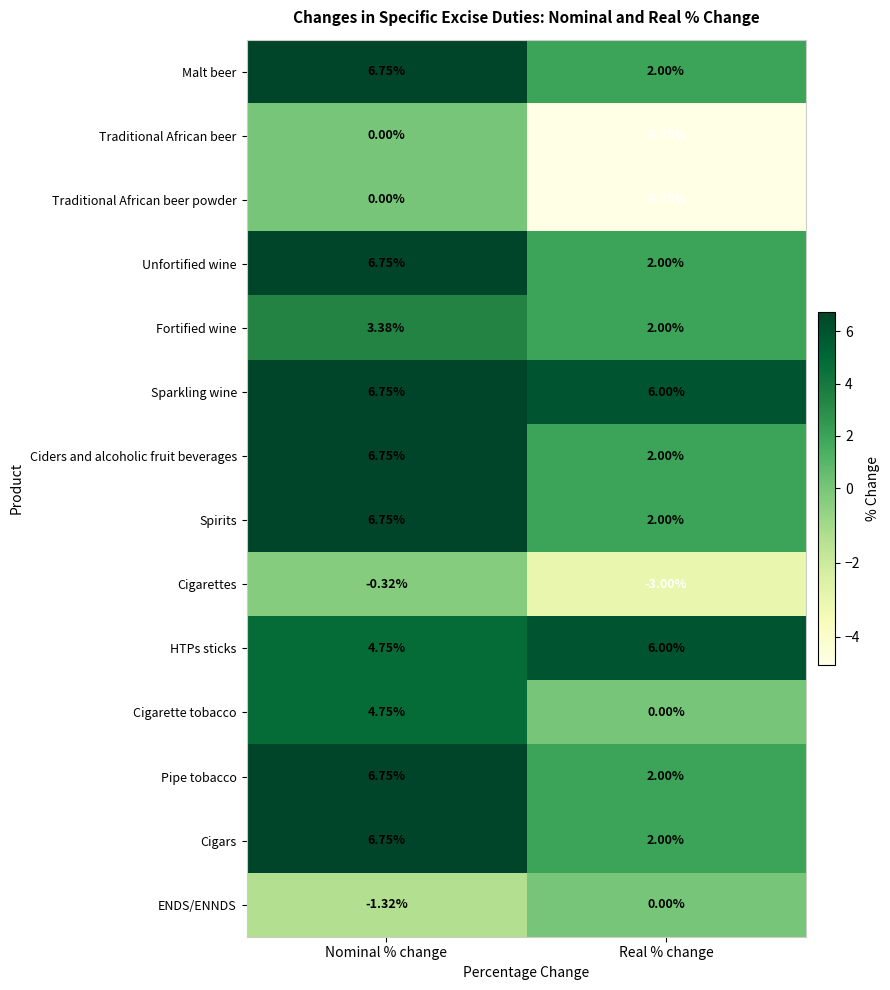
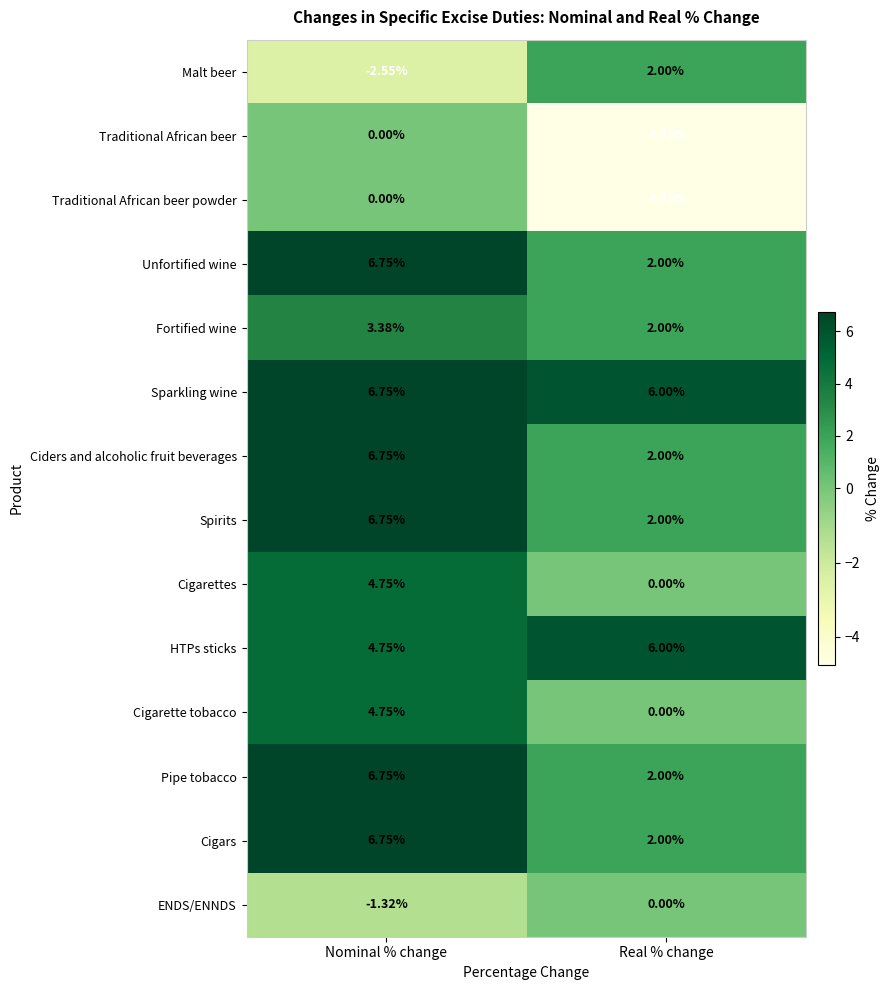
  {
    "Malt beer": {
-     "Nominal % change": "6.75%",
+     "Nominal % change": "-2.55%",
      "Real % change": "2.00%"
    },
    "Traditional African beer": {
      "Nominal % change": "0.00%"
    },
    "Traditional African beer powder": {
      "Nominal % change": "0.00%"
    },
    "Unfortified wine": {
      "Nominal % change": "6.75%",
      "Real % change": "2.00%"
    },
    "Fortified wine": {
      "Nominal % change": "3.38%",
      "Real % change": "2.00%"
    },
    "Sparkling wine": {
      "Nominal % change": "6.75%",
      "Real % change": "6.00%"
    },
    "Ciders and alcoholic fruit beverages": {
      "Nominal % change": "6.75%",
      "Real % change": "2.00%"
    },
    "Spirits": {
      "Nominal % change": "6.75%",
      "Real % change": "2.00%"
    },
    "Cigarettes": {
-     "Nominal % change": "-0.32%",
-     "Real % change": "-3.00%"
+     "Nominal % change": "4.75%",
+     "Real % change": "0.00%"
    },
    "HTPs sticks": {
      "Nominal % change": "4.75%",
      "Real % change": "6.00%"
    },
    "Cigarette tobacco": {
      "Nominal % change": "4.75%",
      "Real % change": "0.00%"
    },
    "Pipe tobacco": {
      "Nominal % change": "6.75%",
      "Real % change": "2.00%"
    },
    "Cigars": {
      "Nominal % change": "6.75%",
      "Real % change": "2.00%"
    },
    "ENDS/ENNDS": {
      "Nominal % change": "-1.32%",
      "Real % change": "0.00%"
    }
  }
